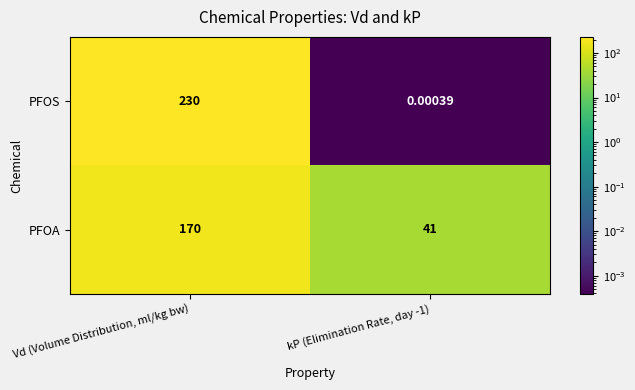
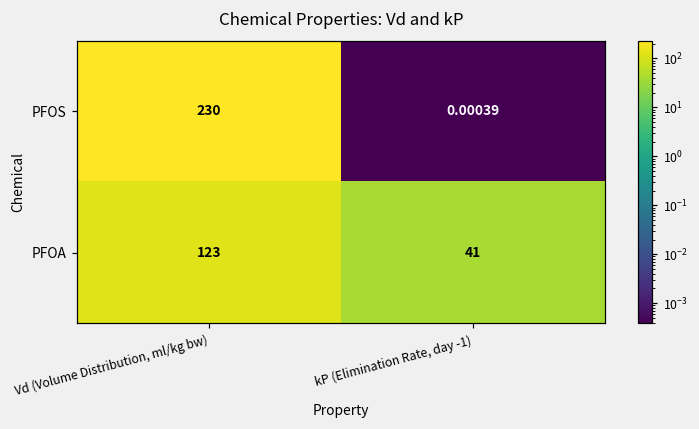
  {
    "PFOS": {
      "Vd (Volume Distribution, ml/kg bw)": 230,
      "kP (Elimination Rate, day -1)": 0.00039
    },
    "PFOA": {
-     "Vd (Volume Distribution, ml/kg bw)": 170,
+     "Vd (Volume Distribution, ml/kg bw)": 123,
      "kP (Elimination Rate, day -1)": 41
    }
  }
